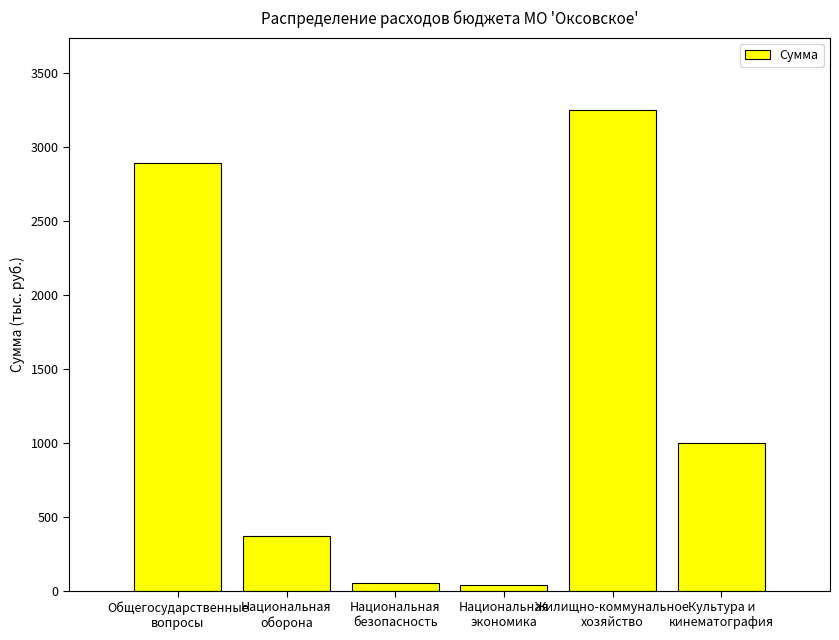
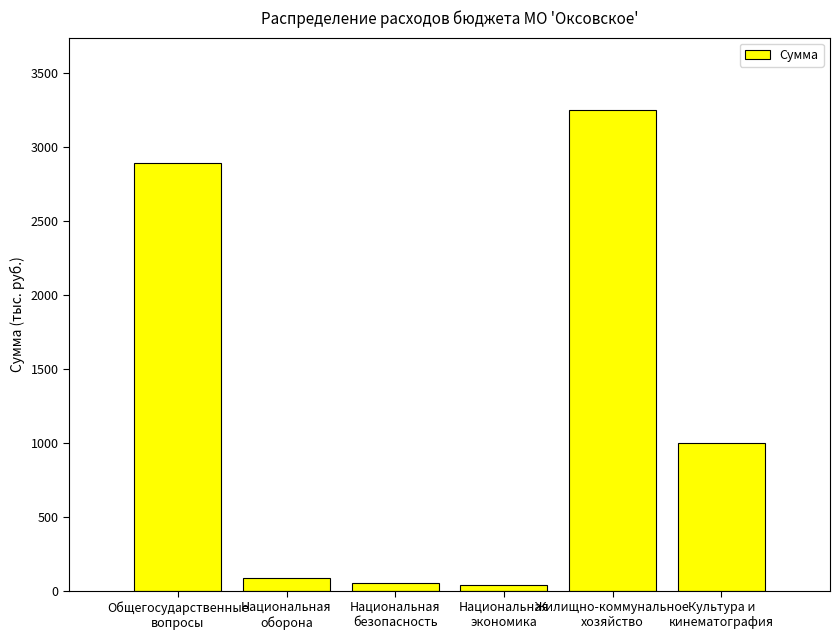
  {
    "Общегосударственные вопросы": 2890,
-   "Национальная оборона": 370,
+   "Национальная оборона": 90,
    "Национальная безопасность": 50,
    "Жилищно-коммунальное хозяйство": 3250
  }
